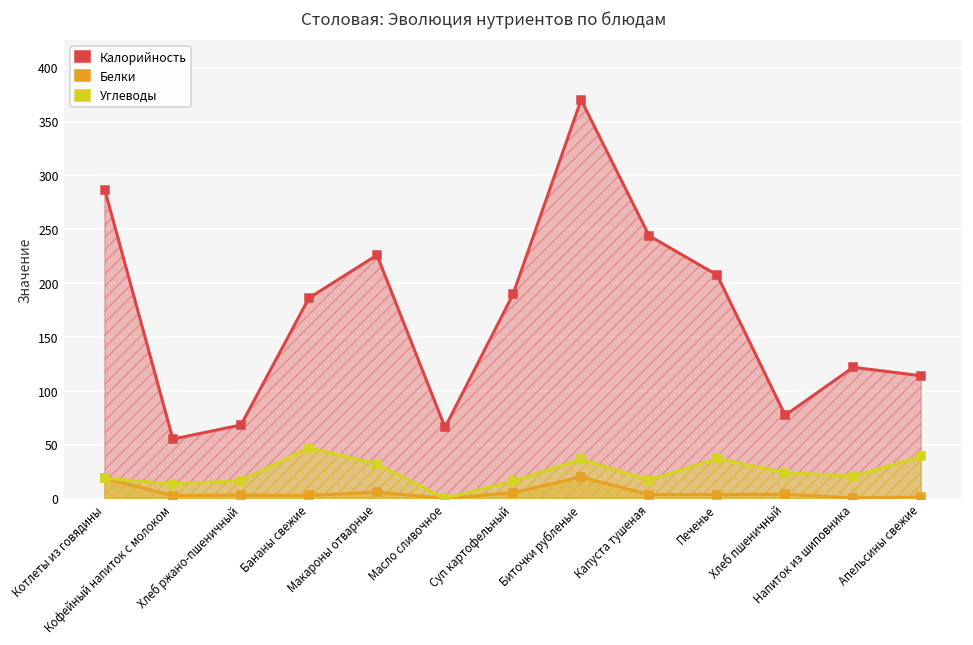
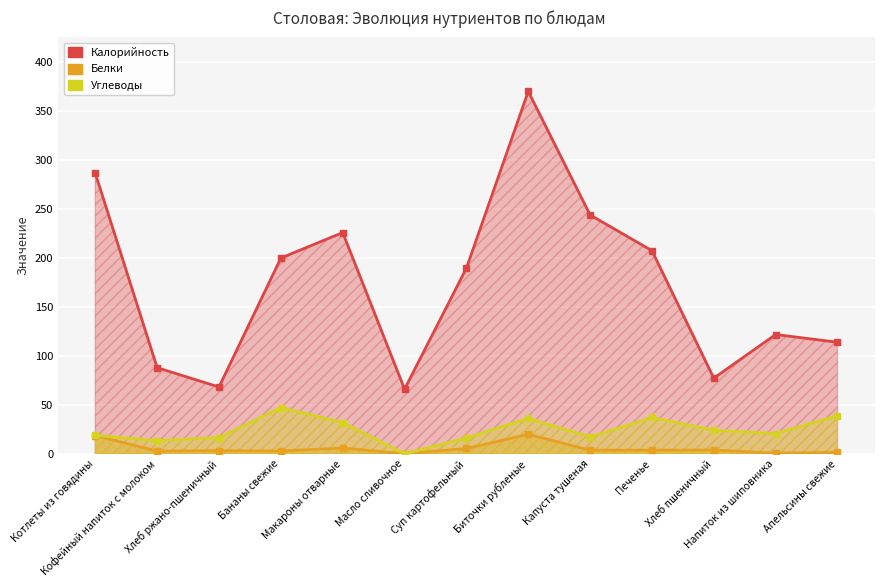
  {
    "Калорийность": {
      "Котлеты из говядины": 290,
-     "Кофейный напиток с молоком": 60,
+     "Кофейный напиток с молоком": 90,
      "Хлеб ржано-пшеничный": 70,
-     "Бананы свежие": 190,
+     "Бананы свежие": 200,
      "Макароны отварные": 230,
      "Масло сливочное": 70,
      "Суп картофельный": 190,
      "Биточки рубленые": 370,
      "Капуста тушеная": 240,
      "Печенье": 210,
      "Хлеб пшеничный": 80,
      "Напиток из шиповника": 120,
      "Апельсины свежие": 110
    }
  }
